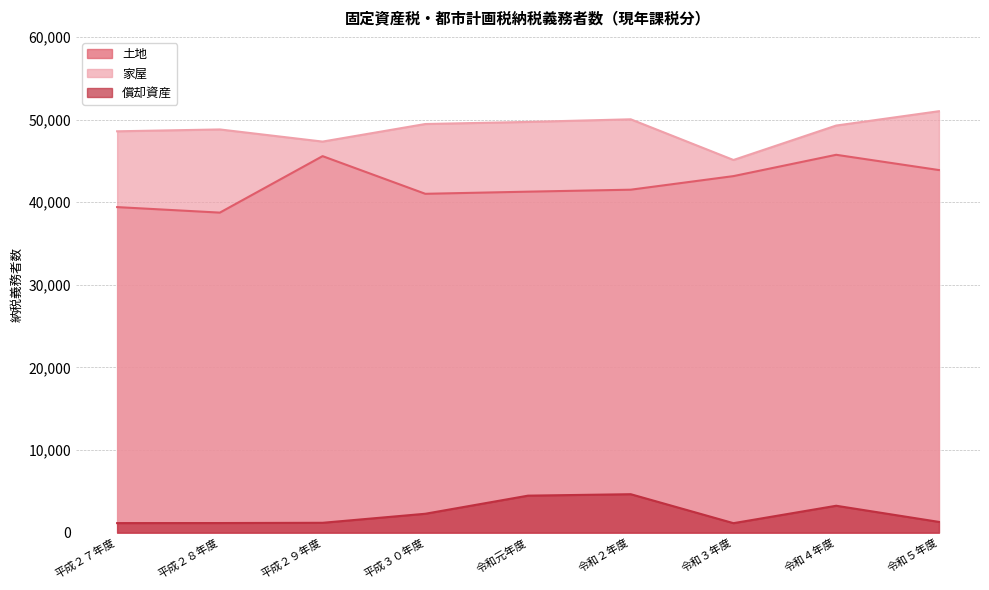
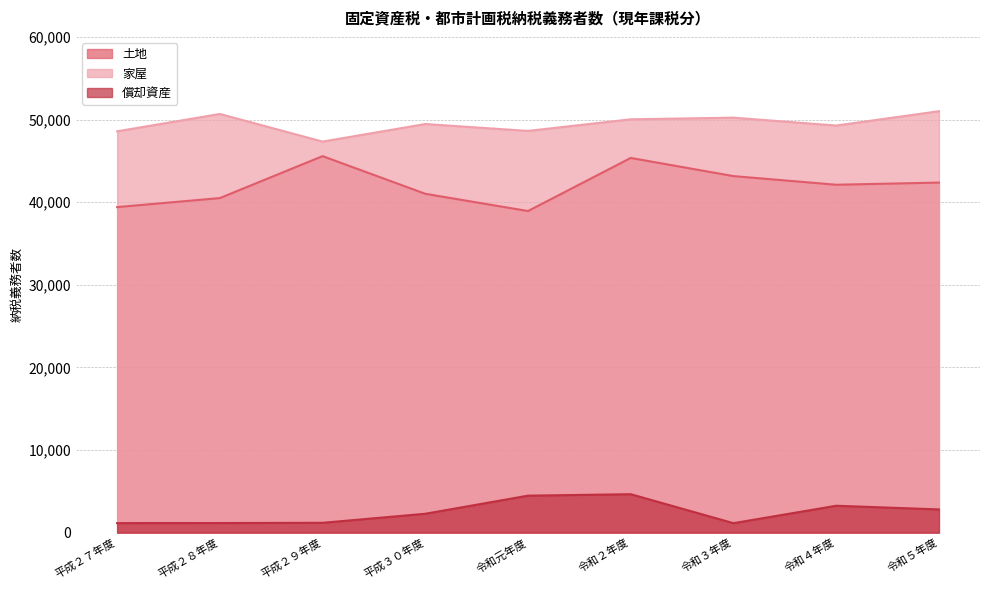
  {
    "土地": {
      "平成２７年度": "39,000",
-     "平成２８年度": "39,000",
+     "平成２８年度": "40,000",
      "平成２９年度": "46,000",
      "平成３０年度": "41,000",
-     "令和元年度": "41,000",
-     "令和２年度": "42,000",
+     "令和元年度": "39,000",
+     "令和２年度": "45,000",
      "令和３年度": "43,000",
-     "令和４年度": "46,000",
-     "令和５年度": "44,000"
+     "令和４年度": "42,000",
+     "令和５年度": "42,000"
    },
    "家屋": {
      "平成２７年度": "49,000",
-     "平成２８年度": "49,000",
+     "平成２８年度": "51,000",
      "平成２９年度": "47,000",
      "平成３０年度": "49,000",
-     "令和元年度": "50,000",
+     "令和元年度": "49,000",
      "令和２年度": "50,000",
-     "令和３年度": "45,000",
+     "令和３年度": "50,000",
      "令和４年度": "49,000",
      "令和５年度": "51,000"
    },
    "償却資産": {
      "平成２７年度": "1,000",
      "平成２８年度": "1,000",
      "平成２９年度": "1,000",
      "平成３０年度": "2,000",
      "令和元年度": "4,000",
      "令和２年度": "5,000",
      "令和３年度": "1,000",
      "令和４年度": "3,000",
-     "令和５年度": "1,000"
+     "令和５年度": "3,000"
    }
  }
